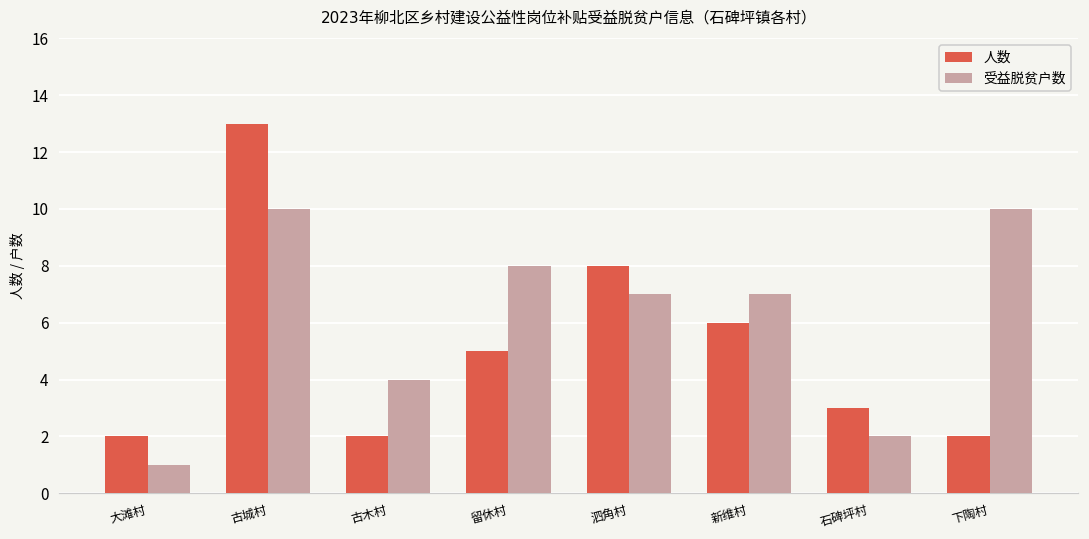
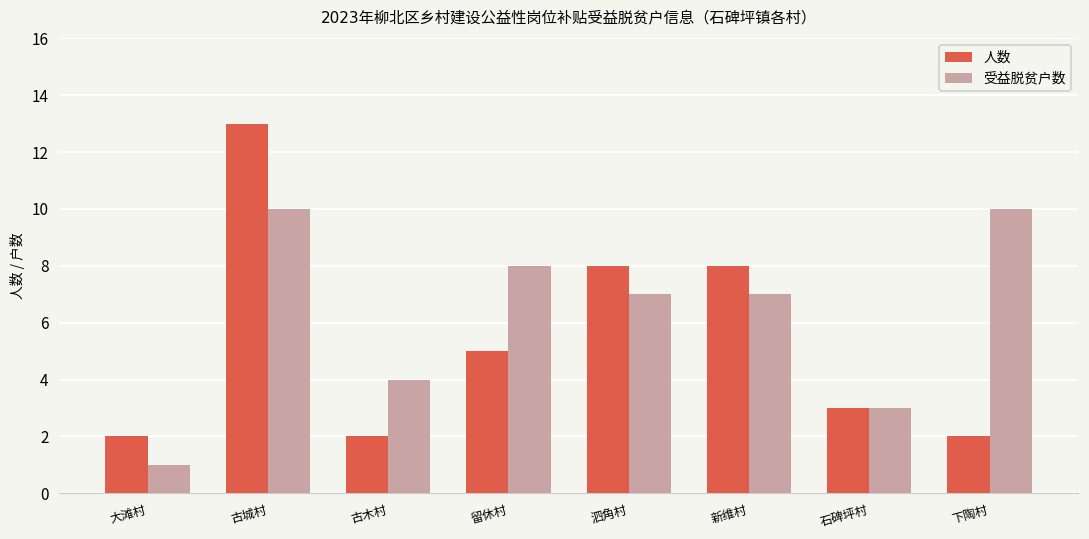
  {
    "人数": {
      "大滩村": 2,
      "古城村": 13,
      "古木村": 2,
      "留休村": 5,
      "泗角村": 8,
-     "新维村": 6,
+     "新维村": 8,
      "石碑坪村": 3,
      "下陶村": 2
    },
    "受益脱贫户数": {
      "大滩村": 1,
      "古城村": 10,
      "古木村": 4,
      "留休村": 8,
      "泗角村": 7,
      "新维村": 7,
-     "石碑坪村": 2,
+     "石碑坪村": 3,
      "下陶村": 10
    }
  }
